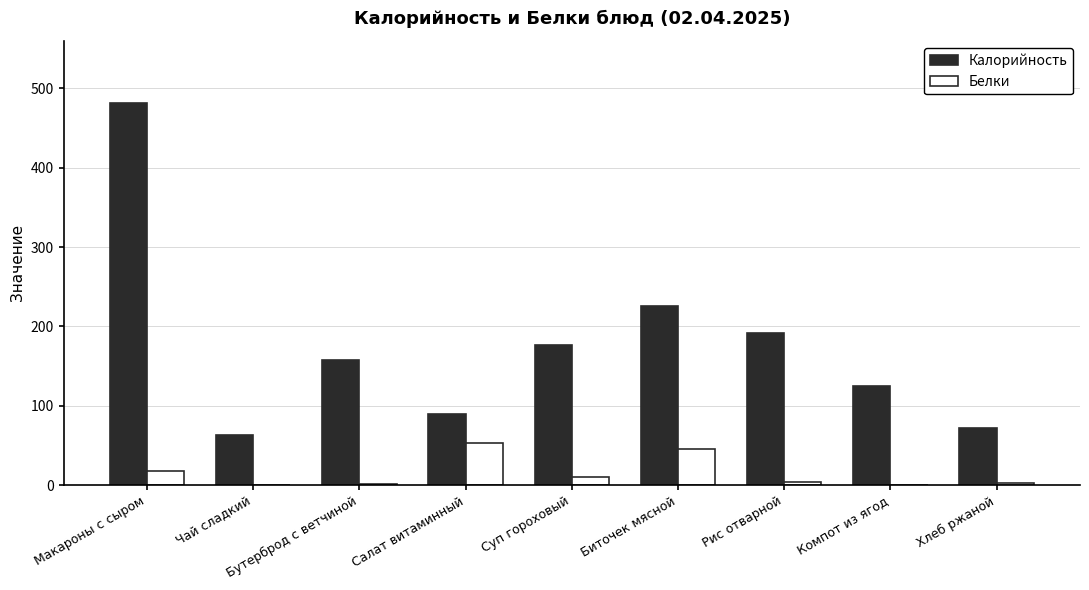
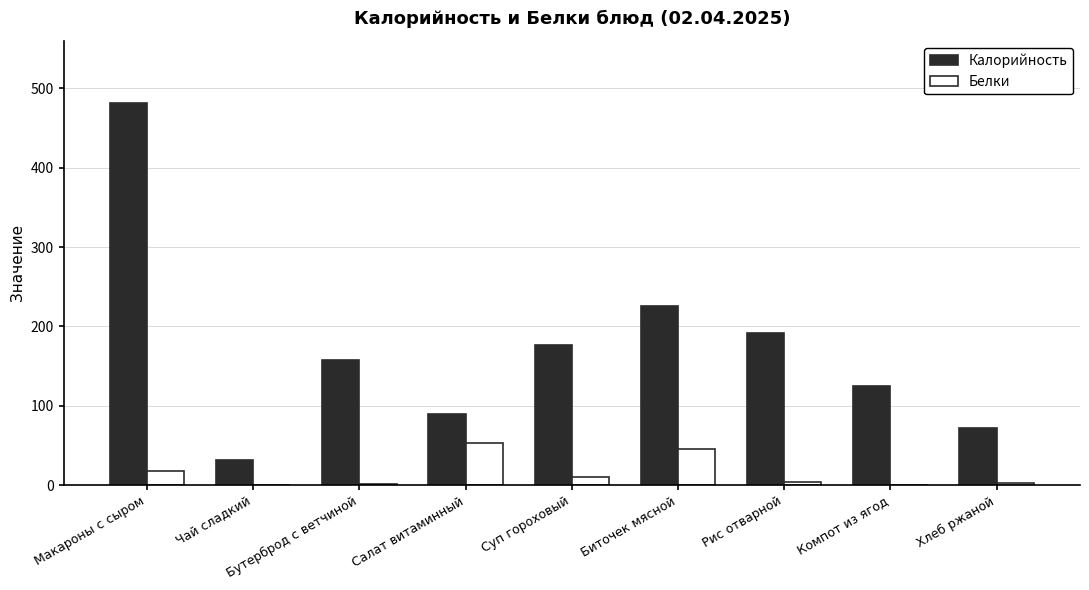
  {
    "Калорийность": {
      "Макароны с сыром": 480,
-     "Чай сладкий": 60,
+     "Чай сладкий": 30,
      "Бутерброд с ветчиной": 160,
      "Салат витаминный": 90,
      "Суп гороховый": 180,
      "Биточек мясной": 230,
      "Рис отварной": 190,
      "Компот из ягод": 130,
      "Хлеб ржаной": 70
    },
    "Белки": {
      "Макароны с сыром": 20,
      "Салат витаминный": 50,
      "Суп гороховый": 10,
      "Биточек мясной": 50,
      "Рис отварной": 0
    }
  }
